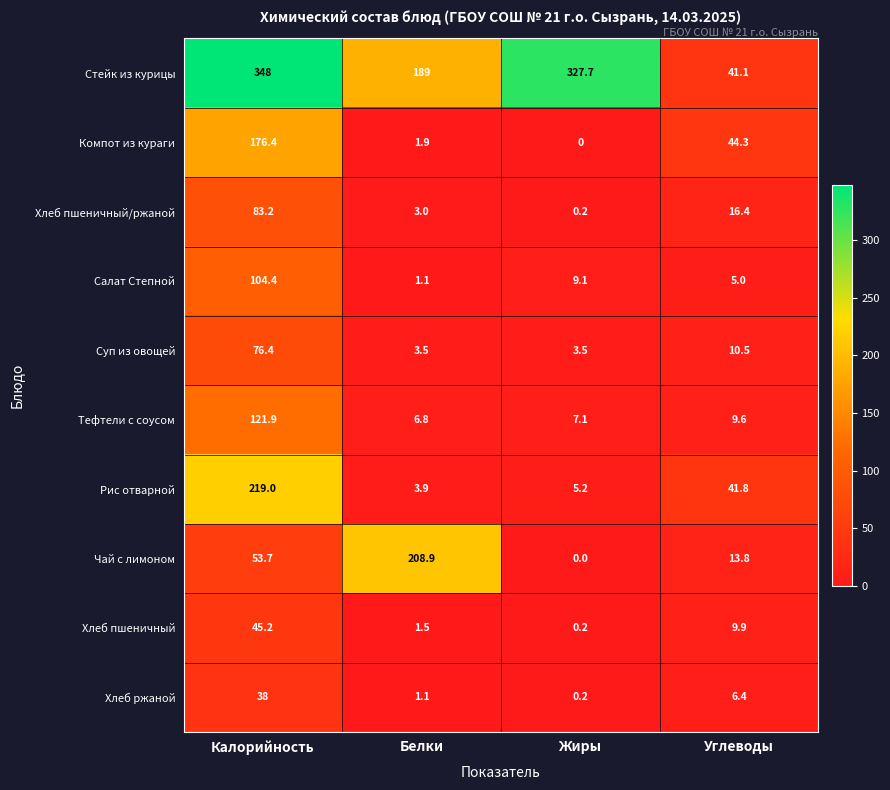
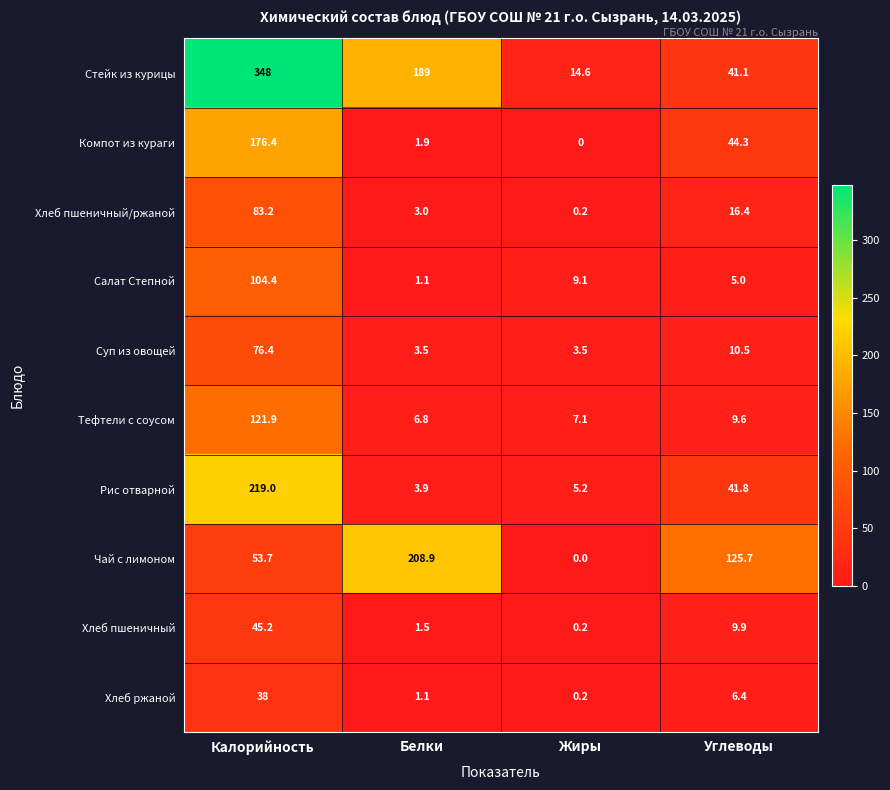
  {
    "Стейк из курицы": {
      "Калорийность": 348,
      "Белки": 189,
-     "Жиры": 327.7,
+     "Жиры": 14.6,
      "Углеводы": 41.1
    },
    "Компот из кураги": {
      "Калорийность": 176.4,
      "Белки": 1.9,
      "Жиры": 0,
      "Углеводы": 44.3
    },
    "Хлеб пшеничный/ржаной": {
      "Калорийность": 83.2,
      "Белки": 3.0,
      "Жиры": 0.2,
      "Углеводы": 16.4
    },
    "Салат Степной": {
      "Калорийность": 104.4,
      "Белки": 1.1,
      "Жиры": 9.1,
      "Углеводы": 5.0
    },
    "Суп из овощей": {
      "Калорийность": 76.4,
      "Белки": 3.5,
      "Жиры": 3.5,
      "Углеводы": 10.5
    },
    "Тефтели с соусом": {
      "Калорийность": 121.9,
      "Белки": 6.8,
      "Жиры": 7.1,
      "Углеводы": 9.6
    },
    "Рис отварной": {
      "Калорийность": 219.0,
      "Белки": 3.9,
      "Жиры": 5.2,
      "Углеводы": 41.8
    },
    "Чай с лимоном": {
      "Калорийность": 53.7,
      "Белки": 208.9,
      "Жиры": 0.0,
-     "Углеводы": 13.8
+     "Углеводы": 125.7
    },
    "Хлеб пшеничный": {
      "Калорийность": 45.2,
      "Белки": 1.5,
      "Жиры": 0.2,
      "Углеводы": 9.9
    },
    "Хлеб ржаной": {
      "Калорийность": 38,
      "Белки": 1.1,
      "Жиры": 0.2,
      "Углеводы": 6.4
    }
  }
